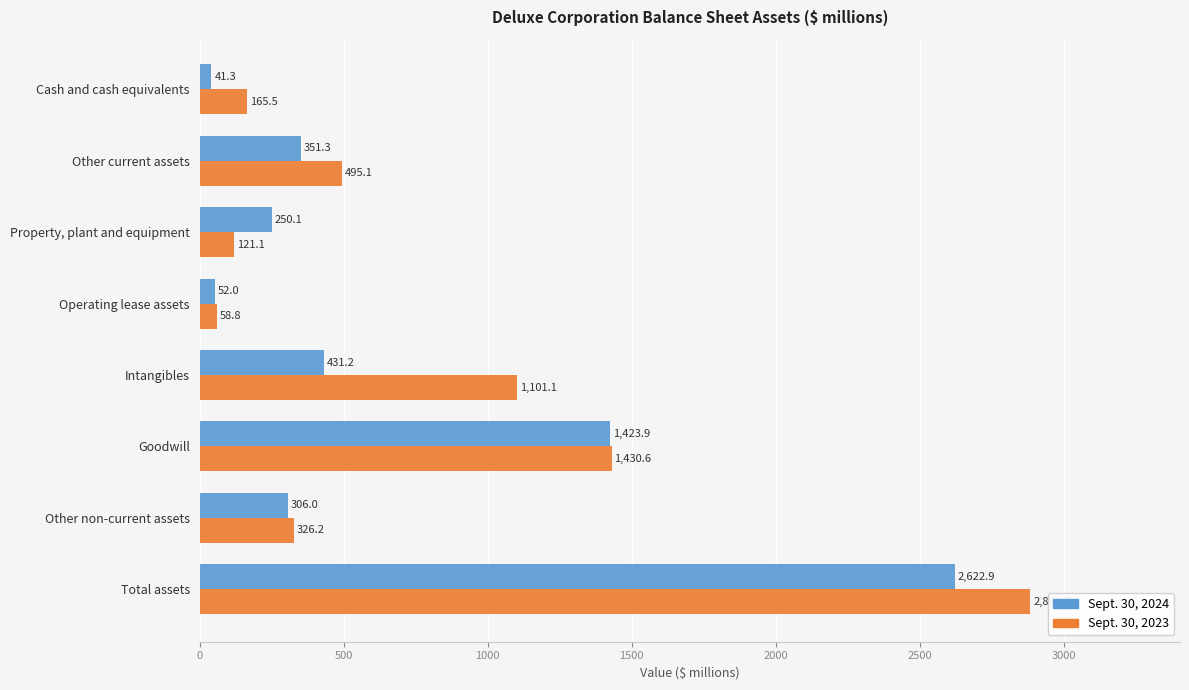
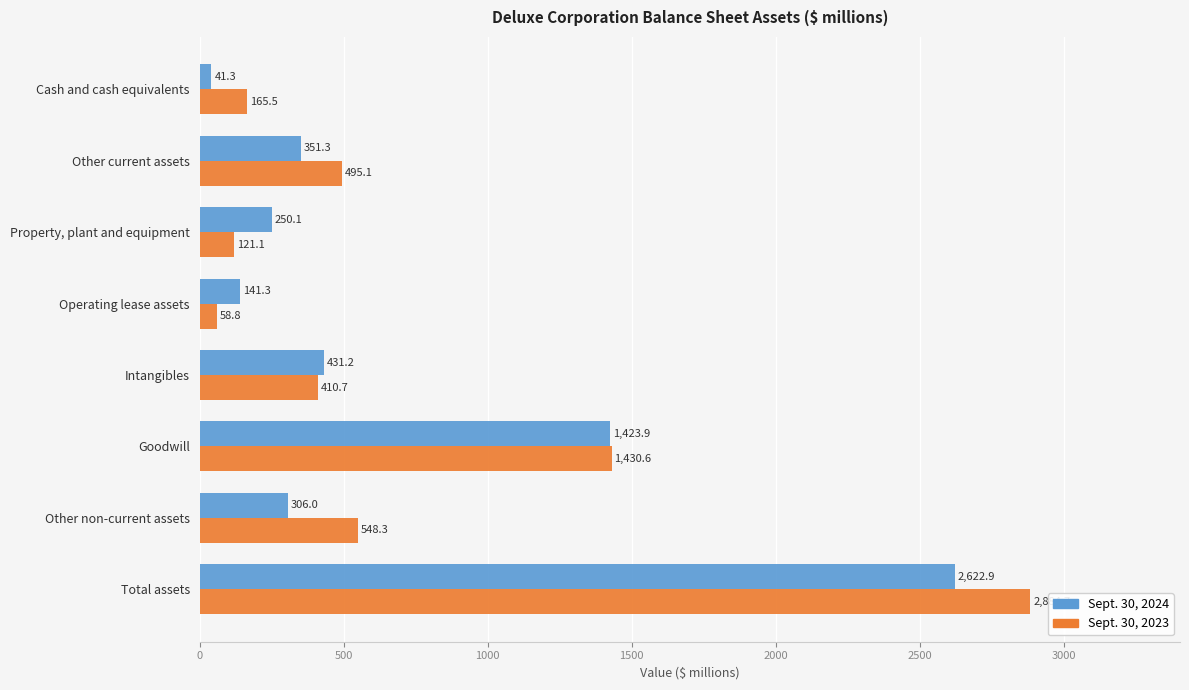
  {
    "Sept. 30, 2024": {
      "Cash and cash equivalents": "41.3",
      "Other current assets": "351.3",
      "Property, plant and equipment": "250.1",
-     "Operating lease assets": "52.0",
+     "Operating lease assets": "141.3",
      "Intangibles": "431.2",
      "Goodwill": "1,423.9",
      "Other non-current assets": "306.0",
      "Total assets": "2,622.9"
    },
    "Sept. 30, 2023": {
      "Cash and cash equivalents": "165.5",
      "Other current assets": "495.1",
      "Property, plant and equipment": "121.1",
      "Operating lease assets": "58.8",
-     "Intangibles": "1,101.1",
+     "Intangibles": "410.7",
      "Goodwill": "1,430.6",
-     "Other non-current assets": "326.2"
+     "Other non-current assets": "548.3"
    }
  }
